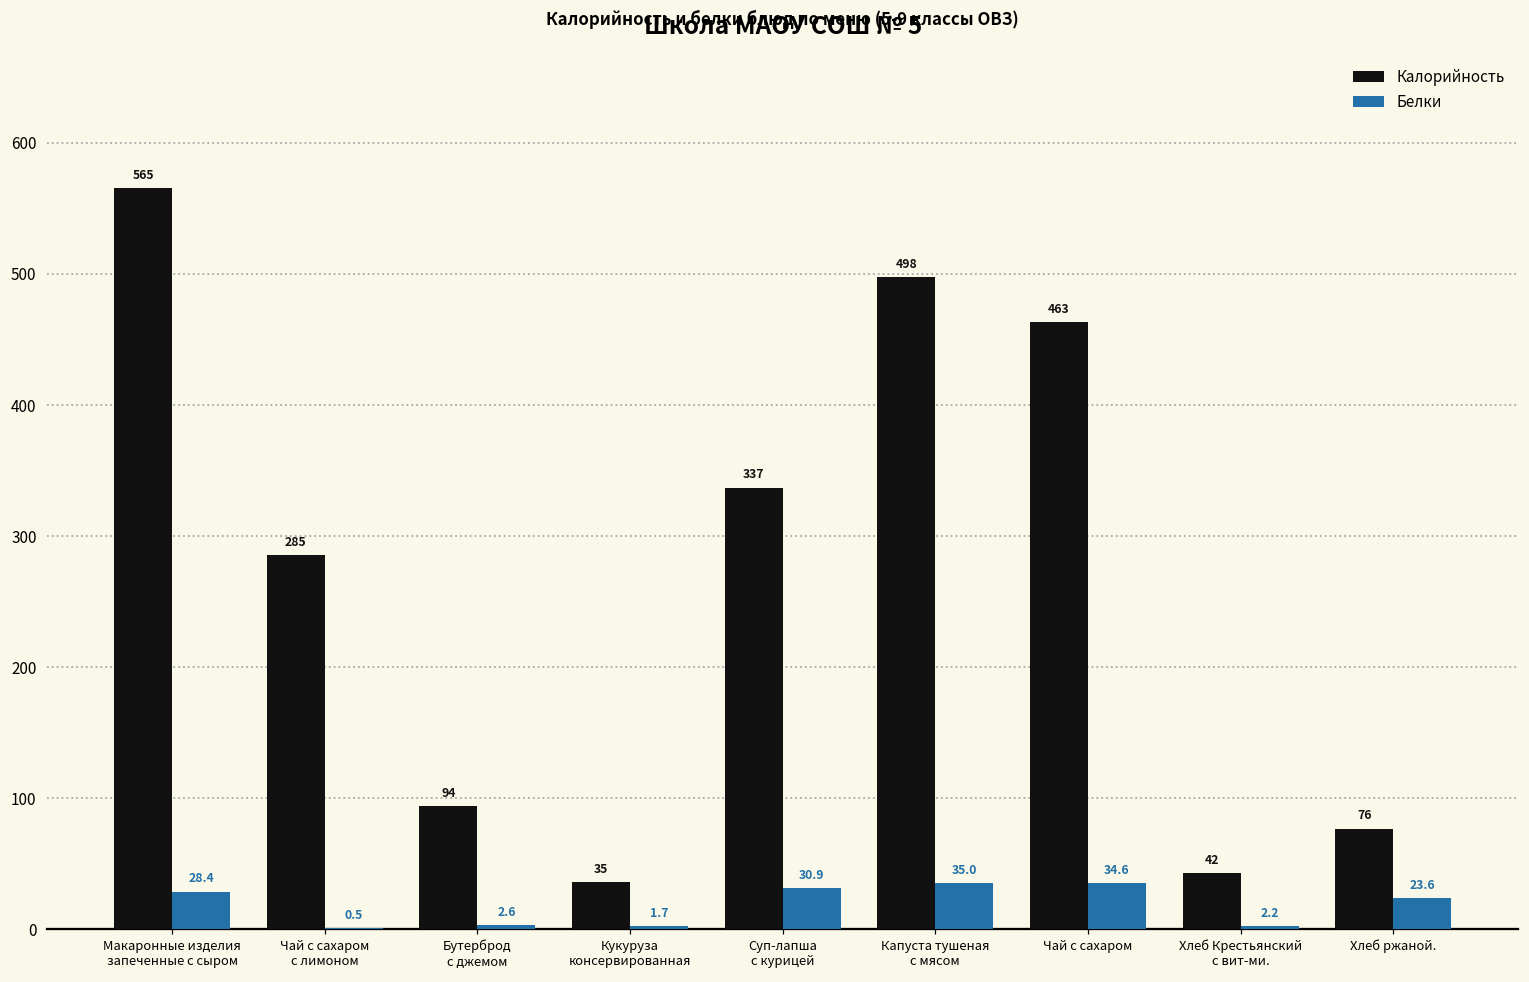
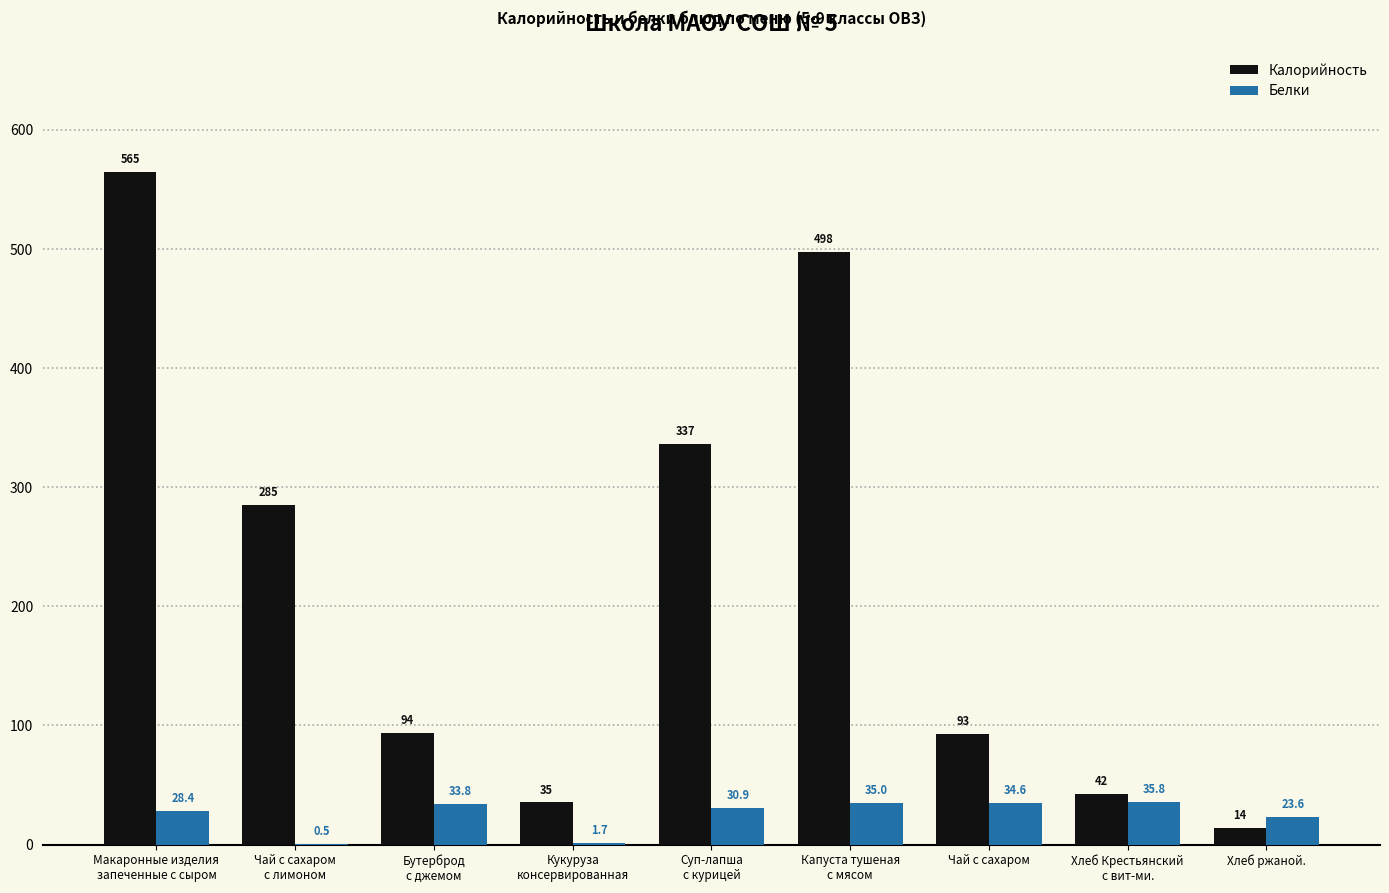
  {
    "Калорийность": {
      "Макаронные изделия запеченные с сыром": 565,
      "Чай с сахаром с лимоном": 285,
      "Бутерброд с джемом": 94,
      "Кукуруза консервированная": 35,
      "Суп-лапша с курицей": 337,
      "Капуста тушеная с мясом": 498,
-     "Чай с сахаром": 463,
+     "Чай с сахаром": 93,
      "Хлеб Крестьянский с вит-ми.": 42,
-     "Хлеб ржаной.": 76
+     "Хлеб ржаной.": 14
    },
    "Белки": {
      "Макаронные изделия запеченные с сыром": 28.4,
      "Чай с сахаром с лимоном": 0.5,
-     "Бутерброд с джемом": 2.6,
+     "Бутерброд с джемом": 33.8,
      "Кукуруза консервированная": 1.7,
      "Суп-лапша с курицей": 30.9,
      "Капуста тушеная с мясом": 35.0,
      "Чай с сахаром": 34.6,
-     "Хлеб Крестьянский с вит-ми.": 2.2,
+     "Хлеб Крестьянский с вит-ми.": 35.8,
      "Хлеб ржаной.": 23.6
    }
  }
